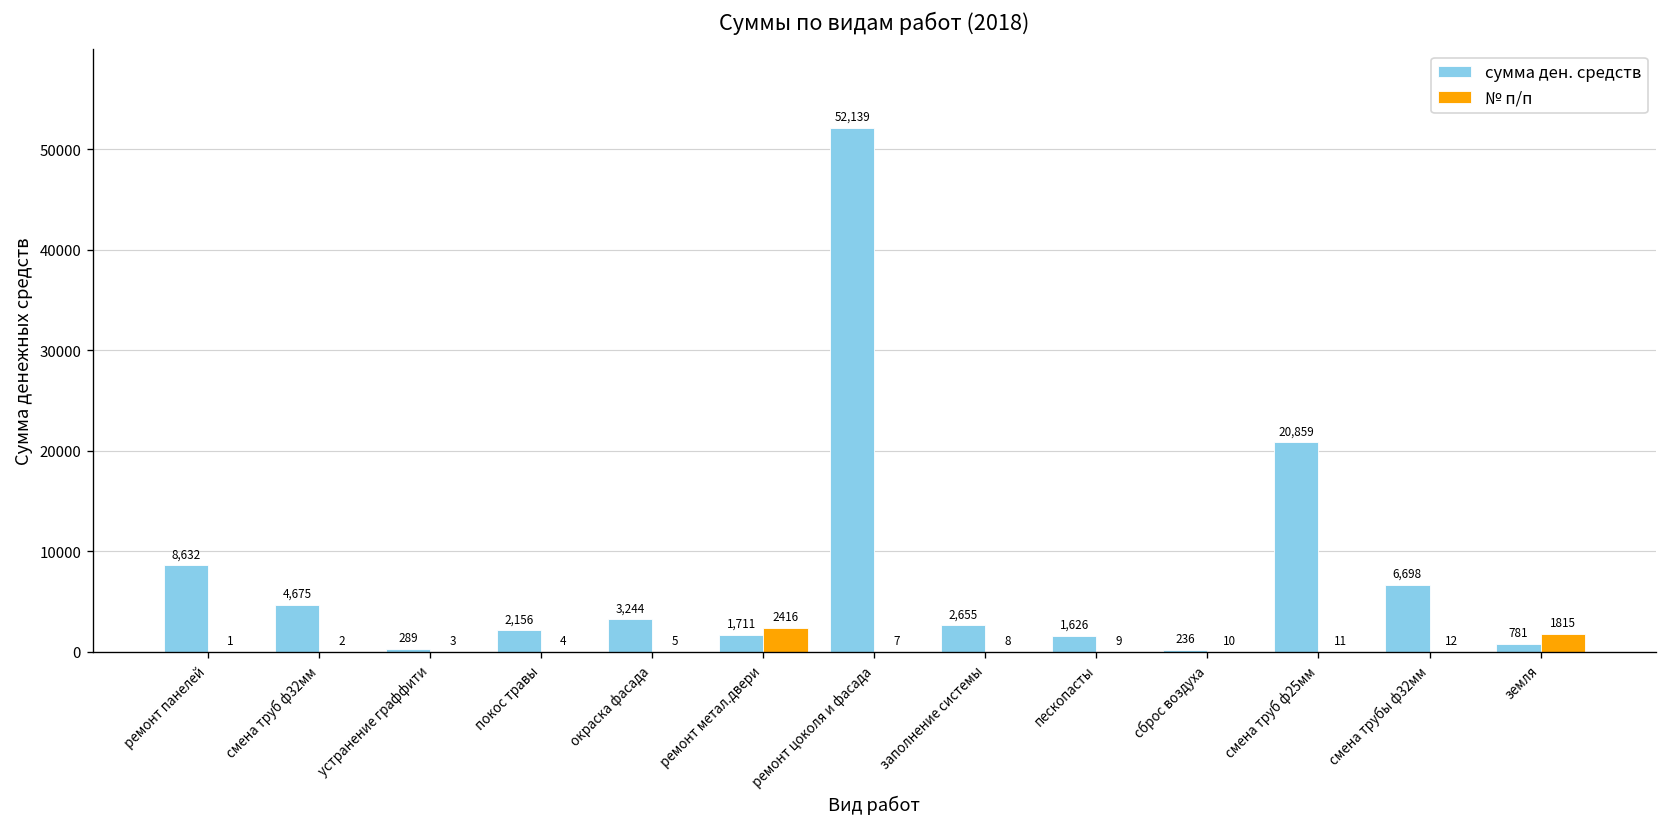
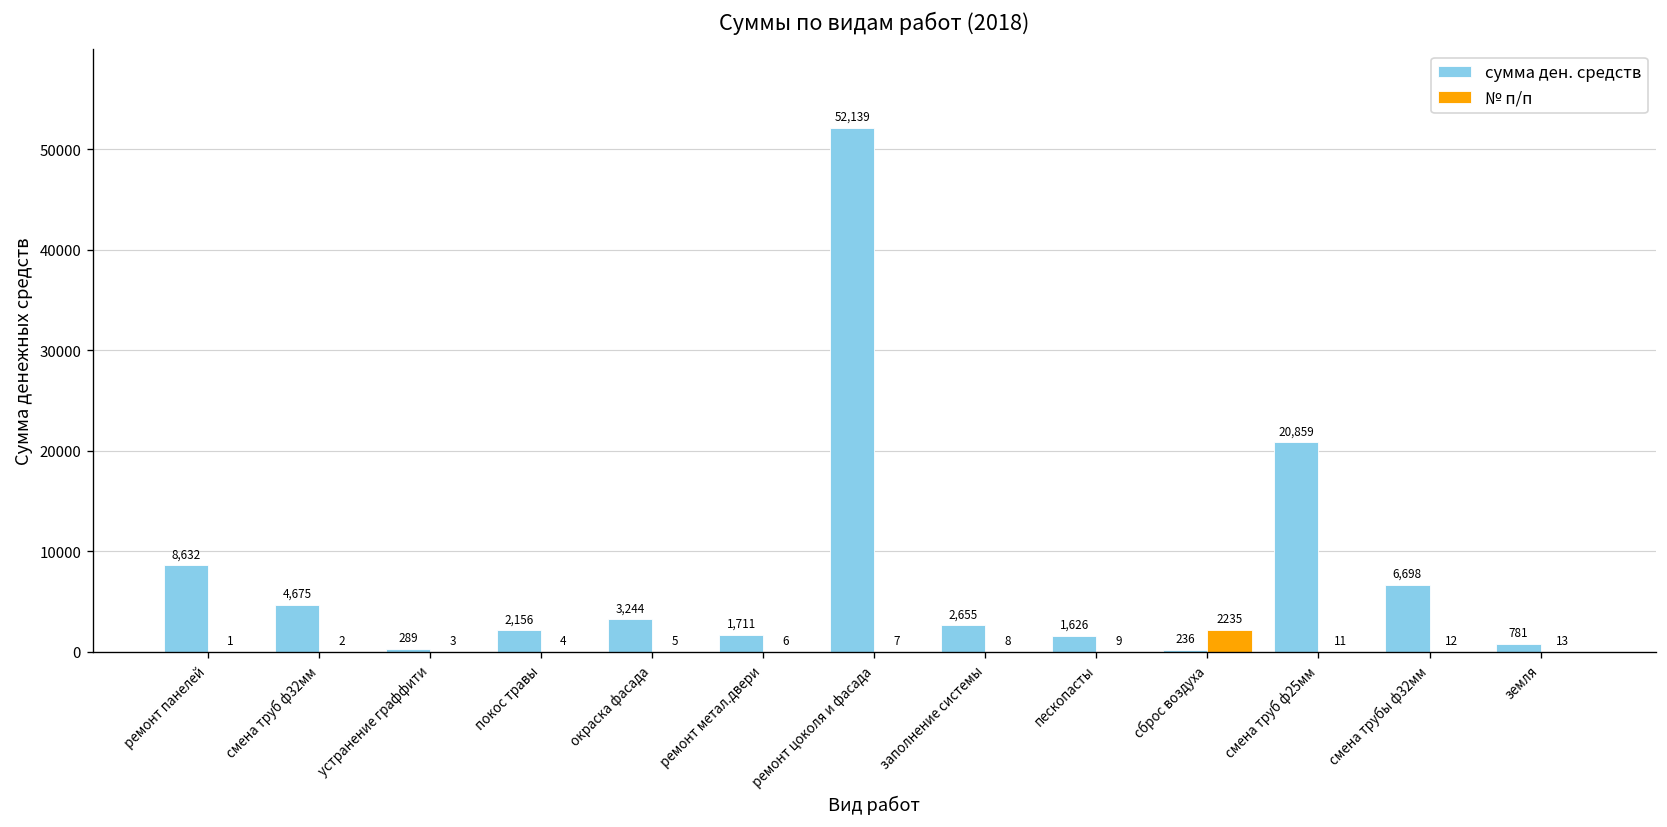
  {
    "сумма ден. средств": {
      "ремонт панелей": "8,632",
      "смена труб ф32мм": "4,675",
      "устранение граффити": "289",
      "покос травы": "2,156",
      "окраска фасада": "3,244",
      "ремонт метал.двери": "1,711",
      "ремонт цоколя и фасада": "52,139",
      "заполнение системы": "2,655",
      "пескопасты": "1,626",
      "сброс воздуха": "236",
      "смена труб ф25мм": "20,859",
      "смена трубы ф32мм": "6,698",
      "земля": "781"
    },
    "№ п/п": {
      "ремонт панелей": "1",
      "смена труб ф32мм": "2",
      "устранение граффити": "3",
      "покос травы": "4",
      "окраска фасада": "5",
-     "ремонт метал.двери": "2416",
+     "ремонт метал.двери": "6",
      "ремонт цоколя и фасада": "7",
      "заполнение системы": "8",
      "пескопасты": "9",
-     "сброс воздуха": "10",
+     "сброс воздуха": "2235",
      "смена труб ф25мм": "11",
      "смена трубы ф32мм": "12",
-     "земля": "1815"
+     "земля": "13"
    }
  }
